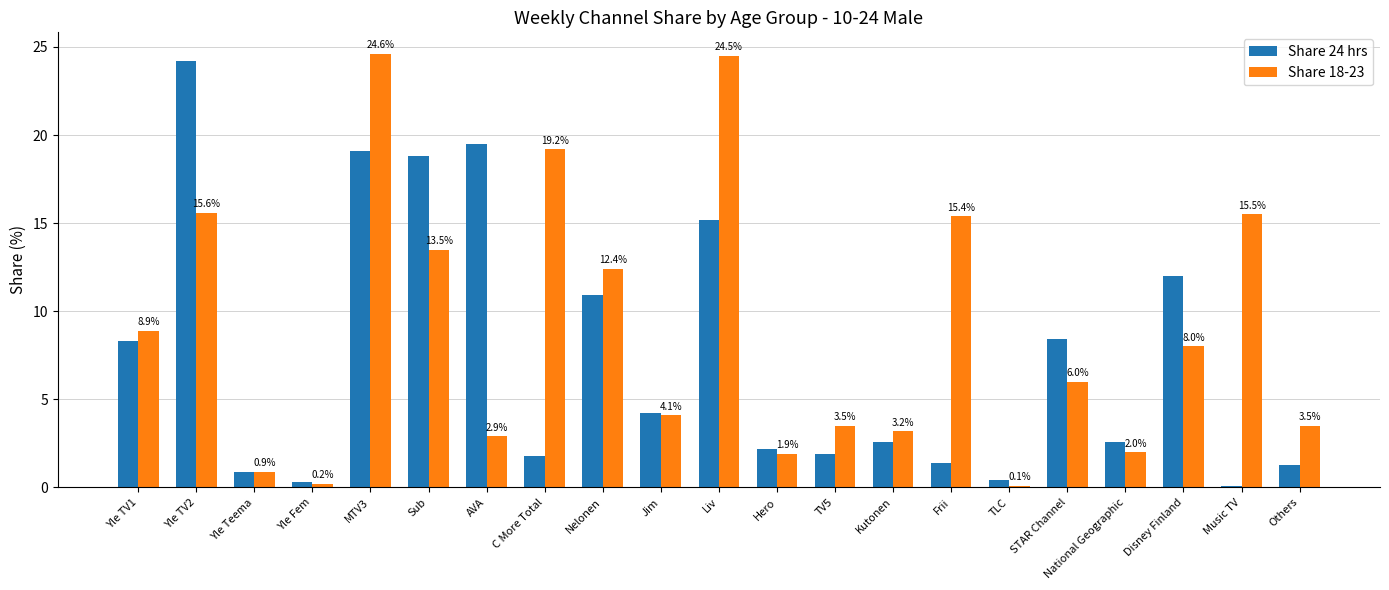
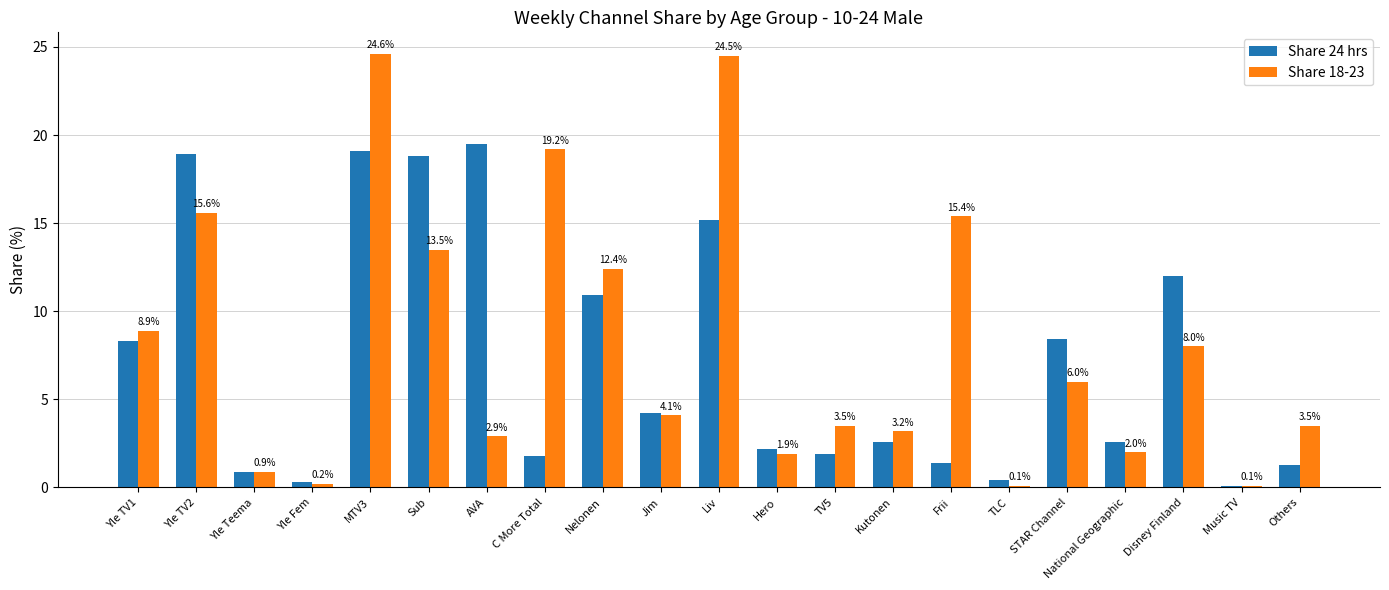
  {
    "Share 24 hrs": {
      "Yle TV1": "8.3",
-     "Yle TV2": "24.2",
+     "Yle TV2": "18.9",
      "Yle Fem": "0.3",
      "MTV3": "19.1",
      "Sub": "18.8",
      "AVA": "19.5",
      "C More Total": "1.8",
      "Nelonen": "10.9",
      "Jim": "4.2",
      "Liv": "15.2",
      "Hero": "2.2",
      "Kutonen": "2.6",
      "Frii": "1.4",
      "TLC": "0.4",
      "STAR Channel": "8.4",
      "National Geographic": "2.6",
      "Disney Finland": "12.0",
      "Others": "1.3"
    },
    "Share 18-23": {
      "Yle TV1": "8.9%",
      "Yle TV2": "15.6%",
      "Yle Teema": "0.9%",
      "Yle Fem": "0.2%",
      "MTV3": "24.6%",
      "Sub": "13.5%",
      "AVA": "2.9%",
      "C More Total": "19.2%",
      "Nelonen": "12.4%",
      "Jim": "4.1%",
      "Liv": "24.5%",
      "Hero": "1.9%",
      "TV5": "3.5%",
      "Kutonen": "3.2%",
      "Frii": "15.4%",
      "TLC": "0.1%",
      "STAR Channel": "6.0%",
      "National Geographic": "2.0%",
      "Disney Finland": "8.0%",
-     "Music TV": "15.5%",
+     "Music TV": "0.1%",
      "Others": "3.5%"
    }
  }
